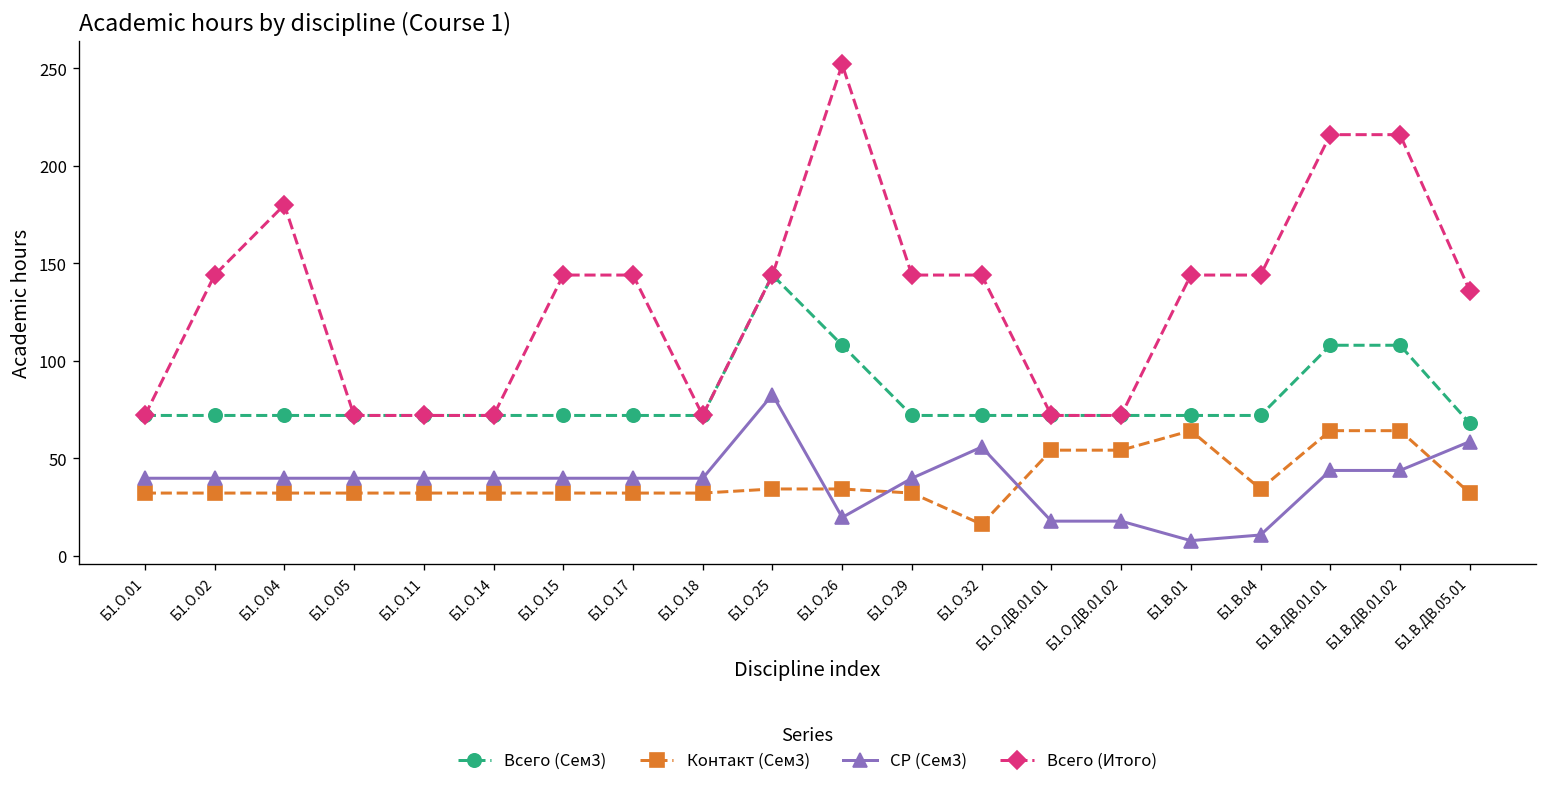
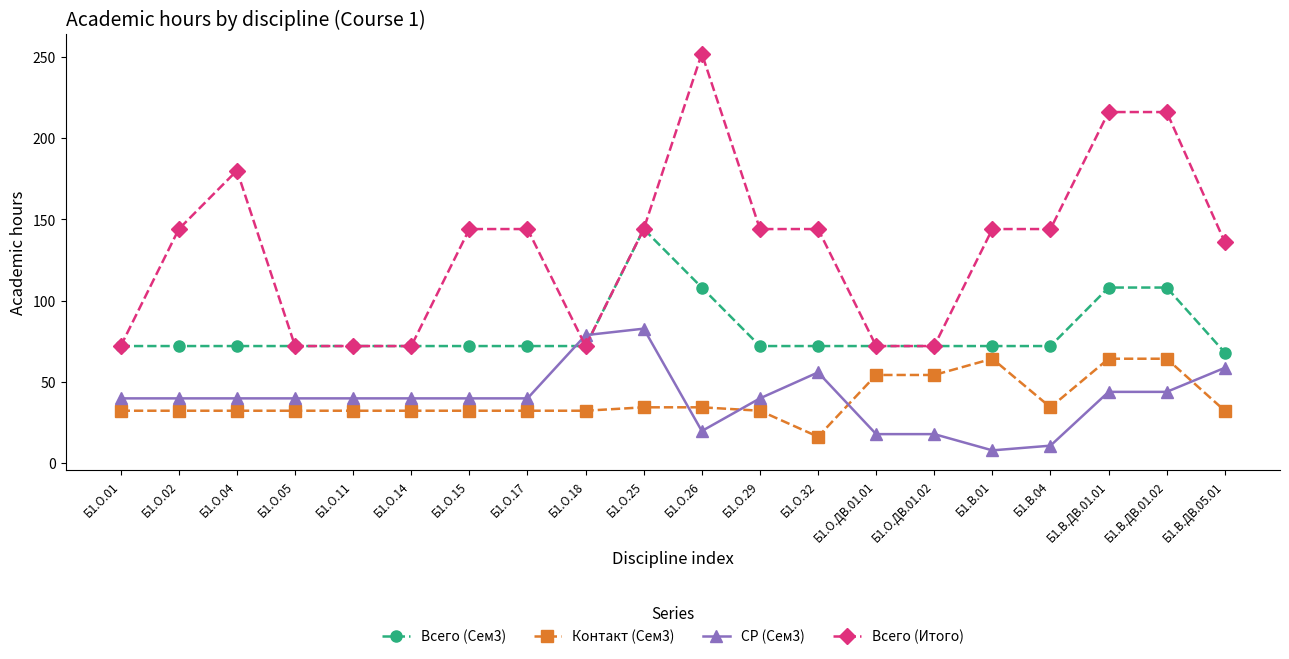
  {
    "Всего (Сем3)": {
      "Б1.О.02": 72,
      "Б1.О.04": 72,
      "Б1.О.15": 72,
      "Б1.О.17": 72,
      "Б1.О.26": 108,
      "Б1.О.29": 72,
      "Б1.О.32": 72,
      "Б1.В.01": 72,
      "Б1.В.04": 72,
      "Б1.В.ДВ.01.01": 108,
      "Б1.В.ДВ.01.02": 108,
      "Б1.В.ДВ.05.01": 68
    },
    "Контакт (Сем3)": {
      "Б1.О.01": 32,
      "Б1.О.02": 32,
      "Б1.О.04": 32,
      "Б1.О.05": 32,
      "Б1.О.11": 32,
      "Б1.О.14": 32,
      "Б1.О.15": 32,
      "Б1.О.17": 32,
      "Б1.О.18": 32,
      "Б1.О.25": 34,
      "Б1.О.26": 34,
      "Б1.О.29": 32,
      "Б1.О.32": 16,
      "Б1.О.ДВ.01.01": 54,
      "Б1.О.ДВ.01.02": 54,
      "Б1.В.01": 64,
      "Б1.В.04": 34,
      "Б1.В.ДВ.01.01": 64,
      "Б1.В.ДВ.01.02": 64,
      "Б1.В.ДВ.05.01": 32
    },
    "СР (Сем3)": {
      "Б1.О.01": 40,
      "Б1.О.02": 40,
      "Б1.О.04": 40,
      "Б1.О.05": 40,
      "Б1.О.11": 40,
      "Б1.О.14": 40,
      "Б1.О.15": 40,
      "Б1.О.17": 40,
-     "Б1.О.18": 40,
+     "Б1.О.18": 79,
      "Б1.О.25": 83,
      "Б1.О.26": 20,
      "Б1.О.29": 40,
      "Б1.О.32": 56,
      "Б1.О.ДВ.01.01": 18,
      "Б1.О.ДВ.01.02": 18,
      "Б1.В.01": 8,
      "Б1.В.04": 11,
      "Б1.В.ДВ.01.01": 44,
      "Б1.В.ДВ.01.02": 44,
      "Б1.В.ДВ.05.01": 59
    },
    "Всего (Итого)": {
      "Б1.О.02": 144,
      "Б1.О.04": 180,
      "Б1.О.15": 144,
      "Б1.О.17": 144,
      "Б1.О.26": 252,
      "Б1.О.29": 144,
      "Б1.О.32": 144,
      "Б1.В.01": 144,
      "Б1.В.04": 144,
      "Б1.В.ДВ.01.01": 216,
      "Б1.В.ДВ.01.02": 216,
      "Б1.В.ДВ.05.01": 136
    }
  }
